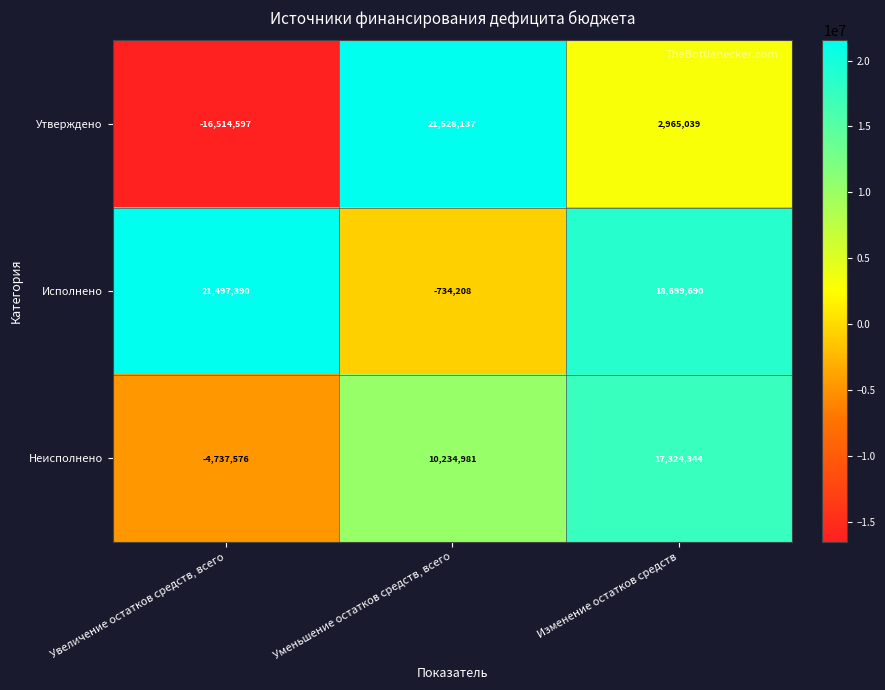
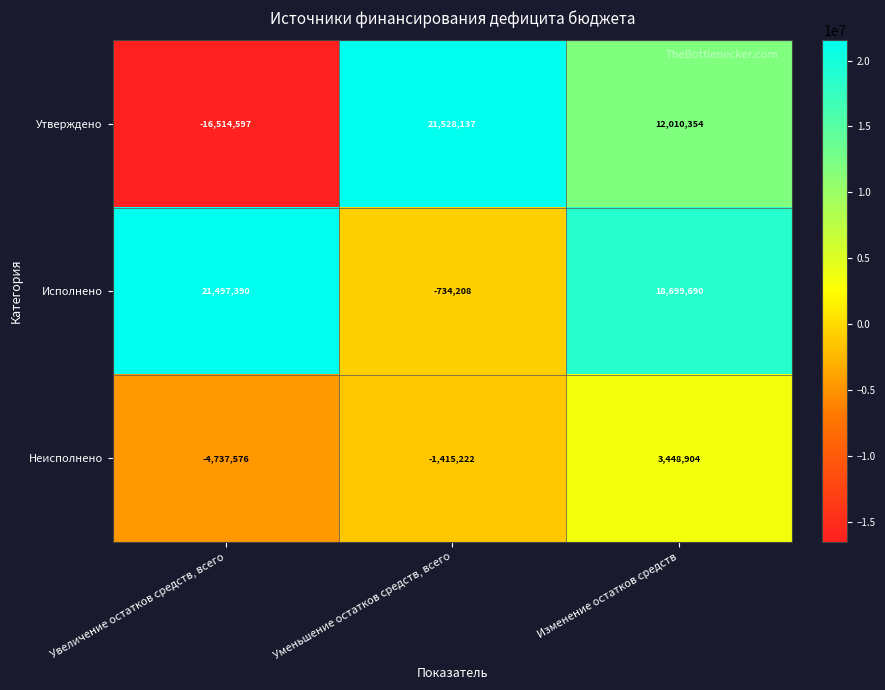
  {
    "Утверждено": {
      "Увеличение остатков средств, всего": "-16,514,597",
      "Уменьшение остатков средств, всего": "21,528,137",
-     "Изменение остатков средств": "2,965,039"
+     "Изменение остатков средств": "12,010,354"
    },
    "Исполнено": {
      "Увеличение остатков средств, всего": "21,497,390",
      "Уменьшение остатков средств, всего": "-734,208",
      "Изменение остатков средств": "18,699,690"
    },
    "Неисполнено": {
      "Увеличение остатков средств, всего": "-4,737,576",
-     "Уменьшение остатков средств, всего": "10,234,981",
-     "Изменение остатков средств": "17,324,344"
+     "Уменьшение остатков средств, всего": "-1,415,222",
+     "Изменение остатков средств": "3,448,904"
    }
  }
